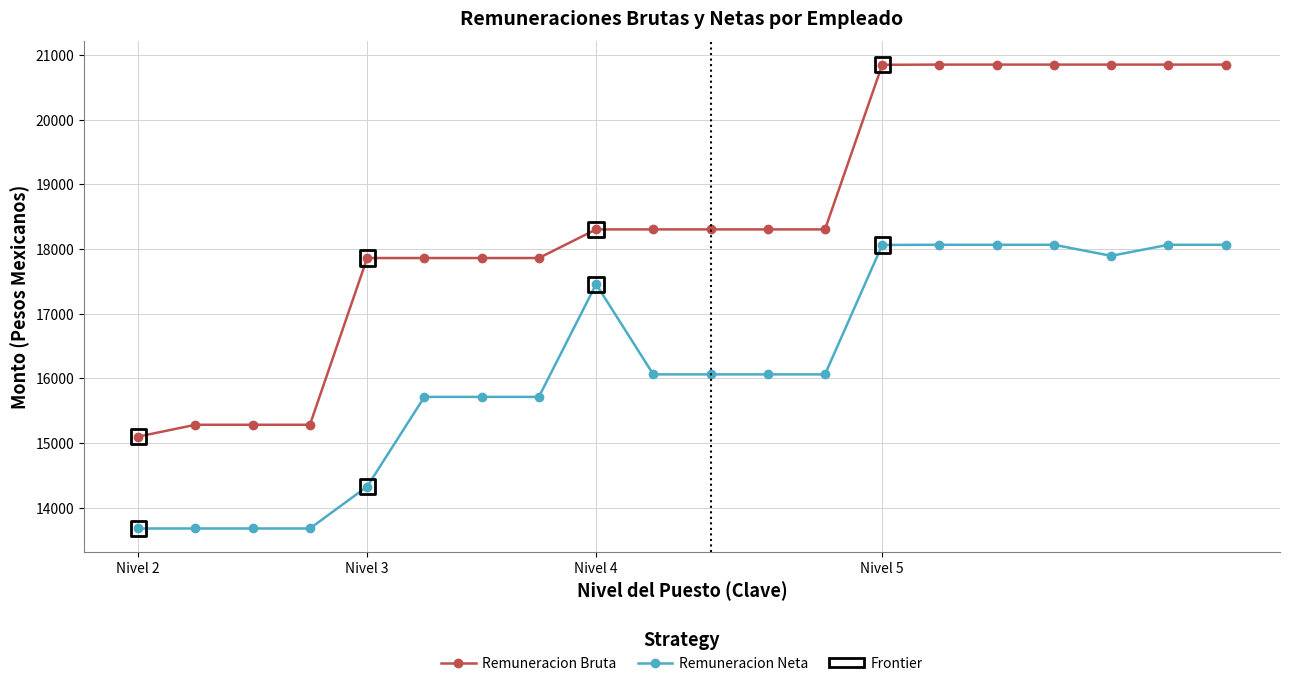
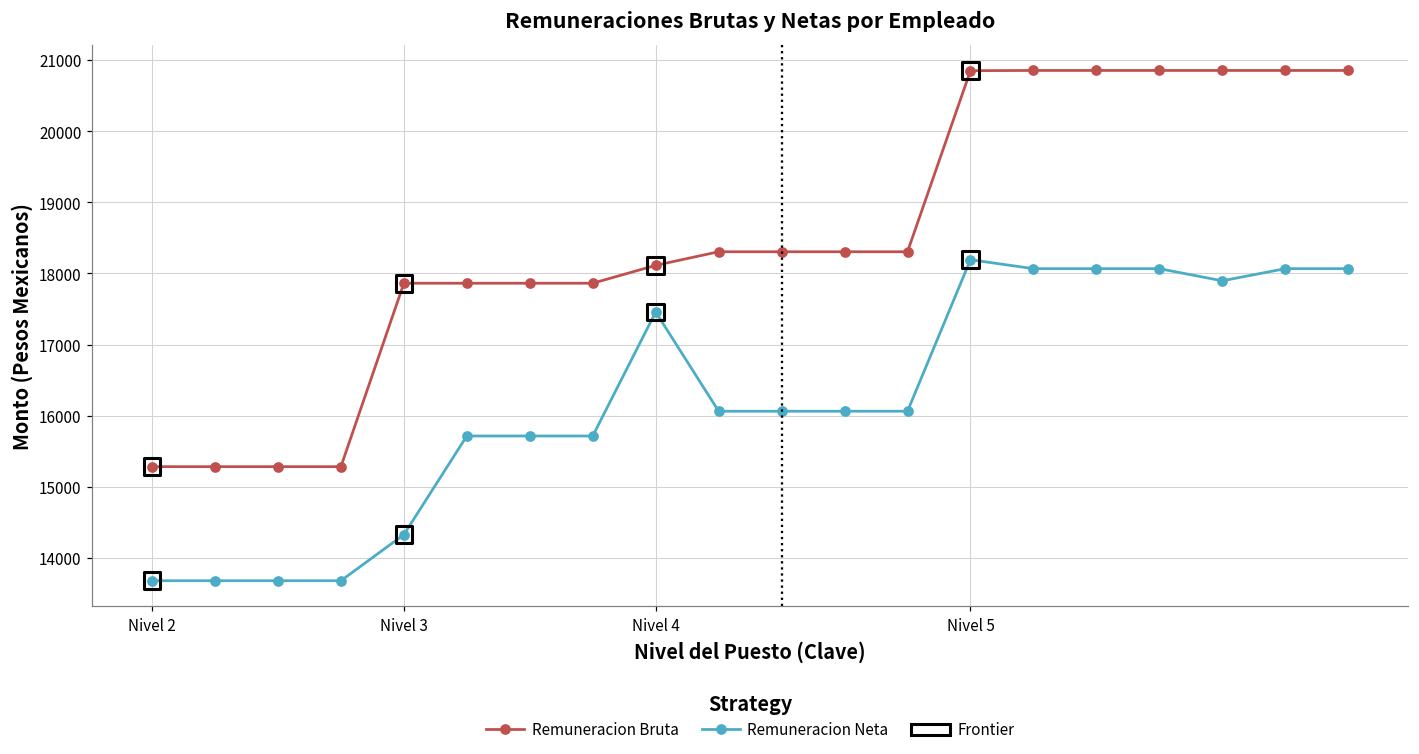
  {
    "Remuneracion Bruta": {
-     "Nivel 2": 15100,
-     "Nivel 4": 18300
+     "Nivel 2": 15300,
+     "Nivel 4": 18100
    },
    "Remuneracion Neta": {
-     "Nivel 5": 18100
+     "Nivel 5": 18200
    }
  }
